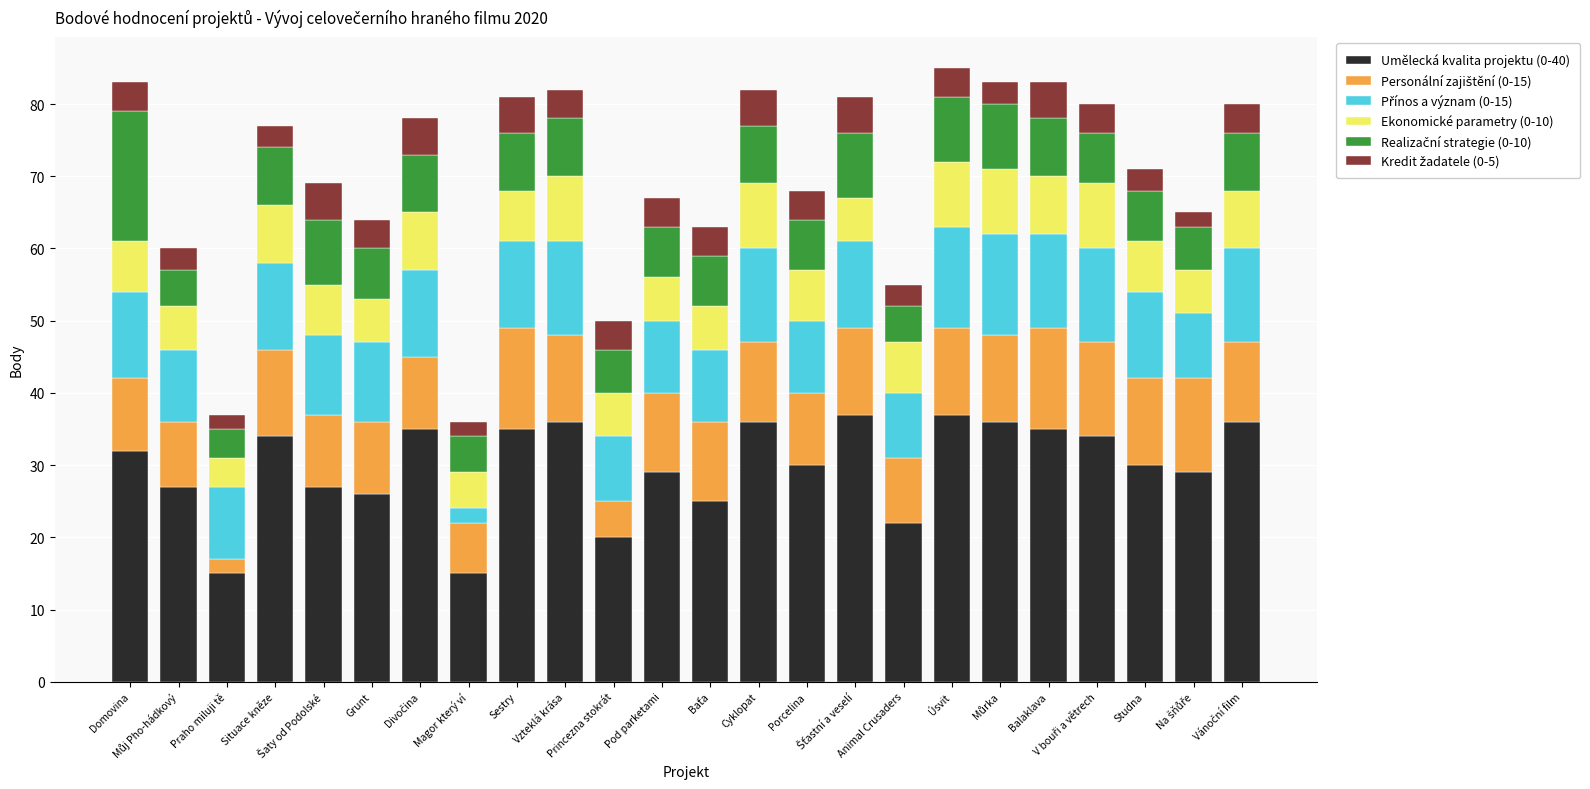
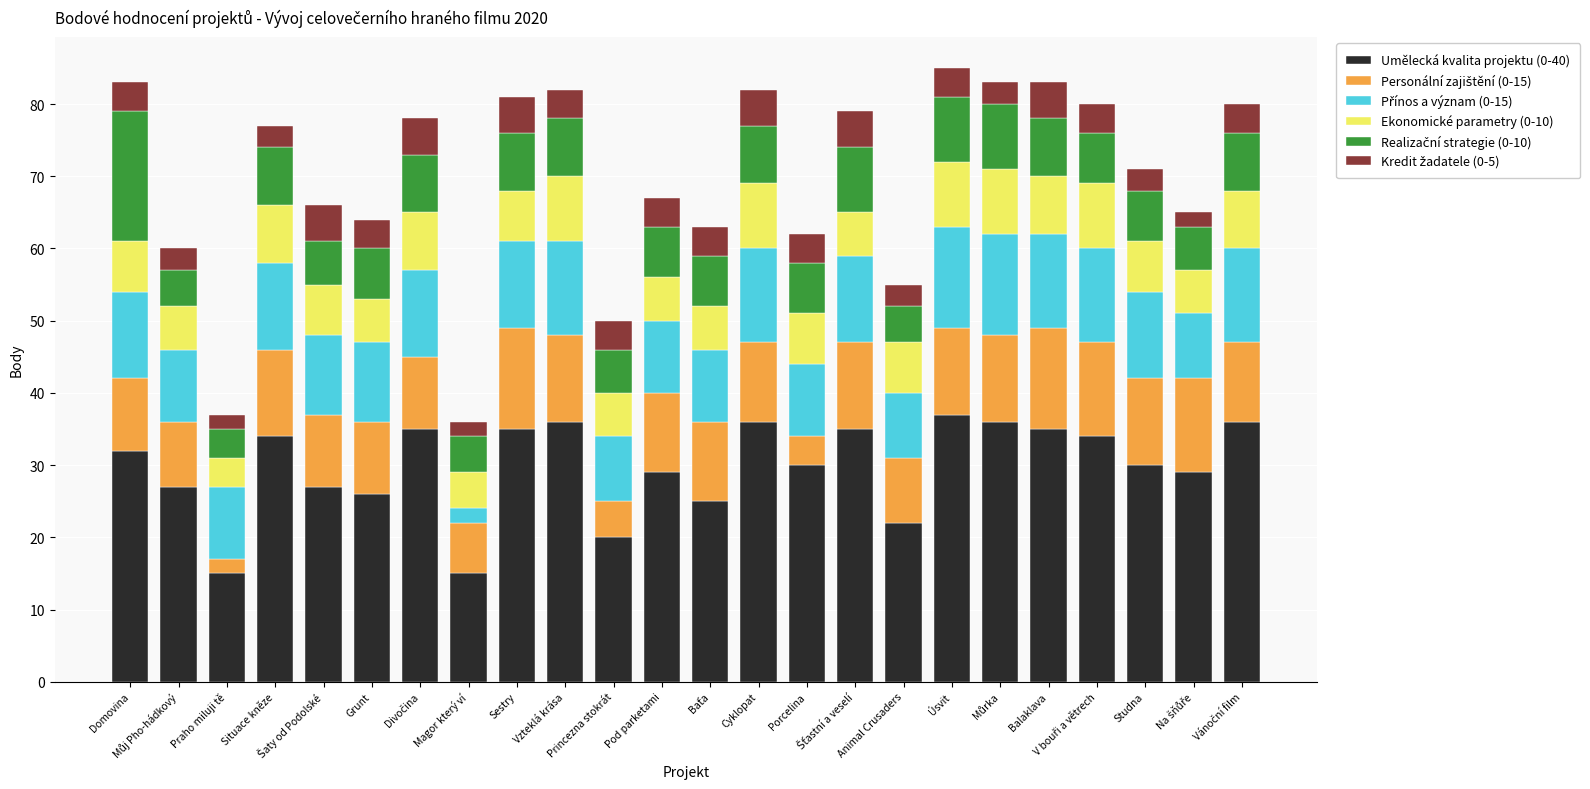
  {
    "Umělecká kvalita projektu (0-40)": {
      "Domovina": 32,
      "Můj Pho-hádkový": 27,
      "Praho miluji tě": 15,
      "Situace kněze": 34,
      "Šaty od Podolské": 27,
      "Grunt": 26,
      "Divočina": 35,
      "Magor který ví": 15,
      "Sestry": 35,
      "Vzteklá krása": 36,
      "Princezna stokrát": 20,
      "Pod parketami": 29,
      "Baťa": 25,
      "Cyklopat": 36,
      "Porcelina": 30,
-     "Šťastní a veselí": 37,
+     "Šťastní a veselí": 35,
      "Animal Crusaders": 22,
      "Úsvit": 37,
      "Můrka": 36,
      "Balaklava": 35,
      "V bouři a větrech": 34,
      "Studna": 30,
      "Na šňůře": 29,
      "Vánoční film": 36
    },
    "Personální zajištění (0-15)": {
      "Domovina": 10,
      "Můj Pho-hádkový": 9,
      "Praho miluji tě": 2,
      "Situace kněze": 12,
      "Šaty od Podolské": 10,
      "Grunt": 10,
      "Divočina": 10,
      "Magor který ví": 7,
      "Sestry": 14,
      "Vzteklá krása": 12,
      "Princezna stokrát": 5,
      "Pod parketami": 11,
      "Baťa": 11,
      "Cyklopat": 11,
-     "Porcelina": 10,
+     "Porcelina": 4,
      "Šťastní a veselí": 12,
      "Animal Crusaders": 9,
      "Úsvit": 12,
      "Můrka": 12,
      "Balaklava": 14,
      "V bouři a větrech": 13,
      "Studna": 12,
      "Na šňůře": 13,
      "Vánoční film": 11
    },
    "Přínos a význam (0-15)": {
      "Domovina": 12,
      "Můj Pho-hádkový": 10,
      "Praho miluji tě": 10,
      "Situace kněze": 12,
      "Šaty od Podolské": 11,
      "Grunt": 11,
      "Divočina": 12,
      "Magor který ví": 2,
      "Sestry": 12,
      "Vzteklá krása": 13,
      "Princezna stokrát": 9,
      "Pod parketami": 10,
      "Baťa": 10,
      "Cyklopat": 13,
      "Porcelina": 10,
      "Šťastní a veselí": 12,
      "Animal Crusaders": 9,
      "Úsvit": 14,
      "Můrka": 14,
      "Balaklava": 13,
      "V bouři a větrech": 13,
      "Studna": 12,
      "Na šňůře": 9,
      "Vánoční film": 13
    },
    "Ekonomické parametry (0-10)": {
      "Domovina": 7,
      "Můj Pho-hádkový": 6,
      "Praho miluji tě": 4,
      "Situace kněze": 8,
      "Šaty od Podolské": 7,
      "Grunt": 6,
      "Divočina": 8,
      "Magor který ví": 5,
      "Sestry": 7,
      "Vzteklá krása": 9,
      "Princezna stokrát": 6,
      "Pod parketami": 6,
      "Baťa": 6,
      "Cyklopat": 9,
      "Porcelina": 7,
      "Šťastní a veselí": 6,
      "Animal Crusaders": 7,
      "Úsvit": 9,
      "Můrka": 9,
      "Balaklava": 8,
      "V bouři a větrech": 9,
      "Studna": 7,
      "Na šňůře": 6,
      "Vánoční film": 8
    },
    "Realizační strategie (0-10)": {
      "Domovina": 18,
      "Můj Pho-hádkový": 5,
      "Praho miluji tě": 4,
      "Situace kněze": 8,
-     "Šaty od Podolské": 9,
+     "Šaty od Podolské": 6,
      "Grunt": 7,
      "Divočina": 8,
      "Magor který ví": 5,
      "Sestry": 8,
      "Vzteklá krása": 8,
      "Princezna stokrát": 6,
      "Pod parketami": 7,
      "Baťa": 7,
      "Cyklopat": 8,
      "Porcelina": 7,
      "Šťastní a veselí": 9,
      "Animal Crusaders": 5,
      "Úsvit": 9,
      "Můrka": 9,
      "Balaklava": 8,
      "V bouři a větrech": 7,
      "Studna": 7,
      "Na šňůře": 6,
      "Vánoční film": 8
    },
    "Kredit žadatele (0-5)": {
      "Domovina": 4,
      "Můj Pho-hádkový": 3,
      "Praho miluji tě": 2,
      "Situace kněze": 3,
      "Šaty od Podolské": 5,
      "Grunt": 4,
      "Divočina": 5,
      "Magor který ví": 2,
      "Sestry": 5,
      "Vzteklá krása": 4,
      "Princezna stokrát": 4,
      "Pod parketami": 4,
      "Baťa": 4,
      "Cyklopat": 5,
      "Porcelina": 4,
      "Šťastní a veselí": 5,
      "Animal Crusaders": 3,
      "Úsvit": 4,
      "Můrka": 3,
      "Balaklava": 5,
      "V bouři a větrech": 4,
      "Studna": 3,
      "Na šňůře": 2,
      "Vánoční film": 4
    }
  }
